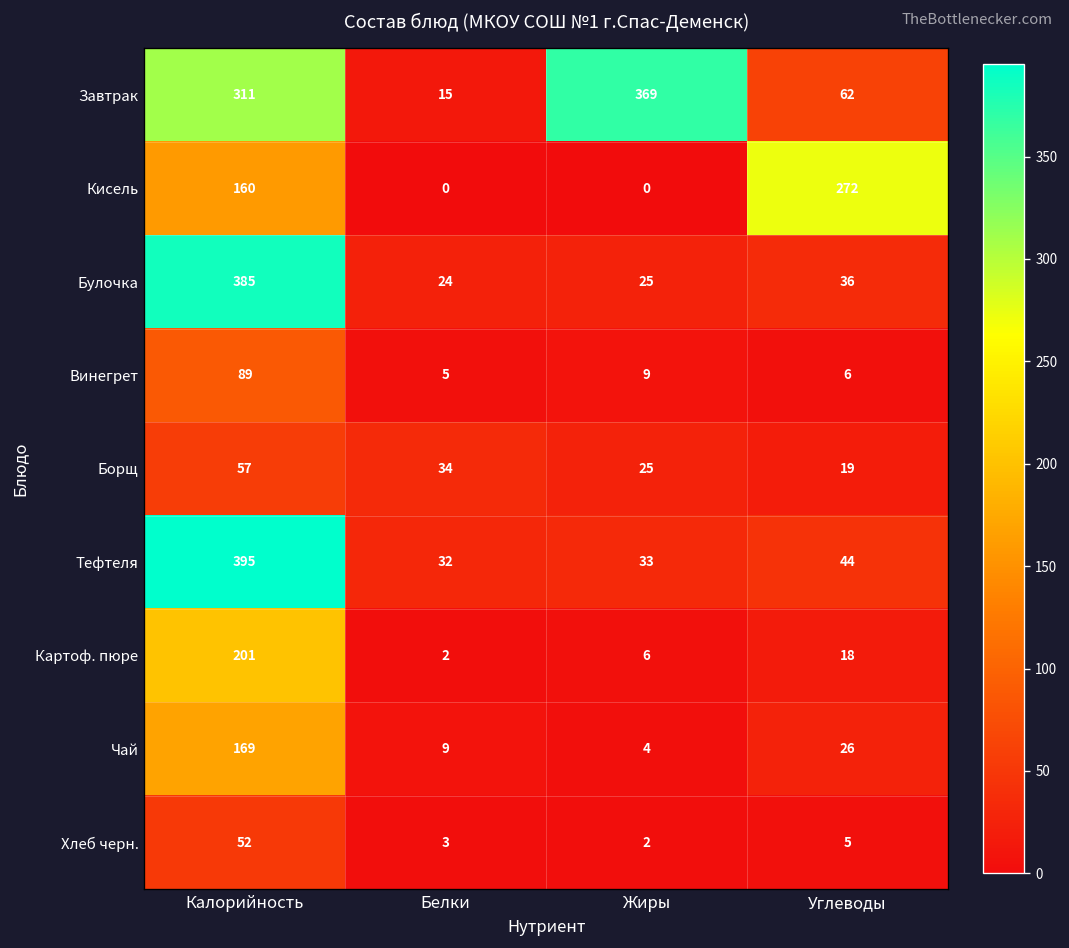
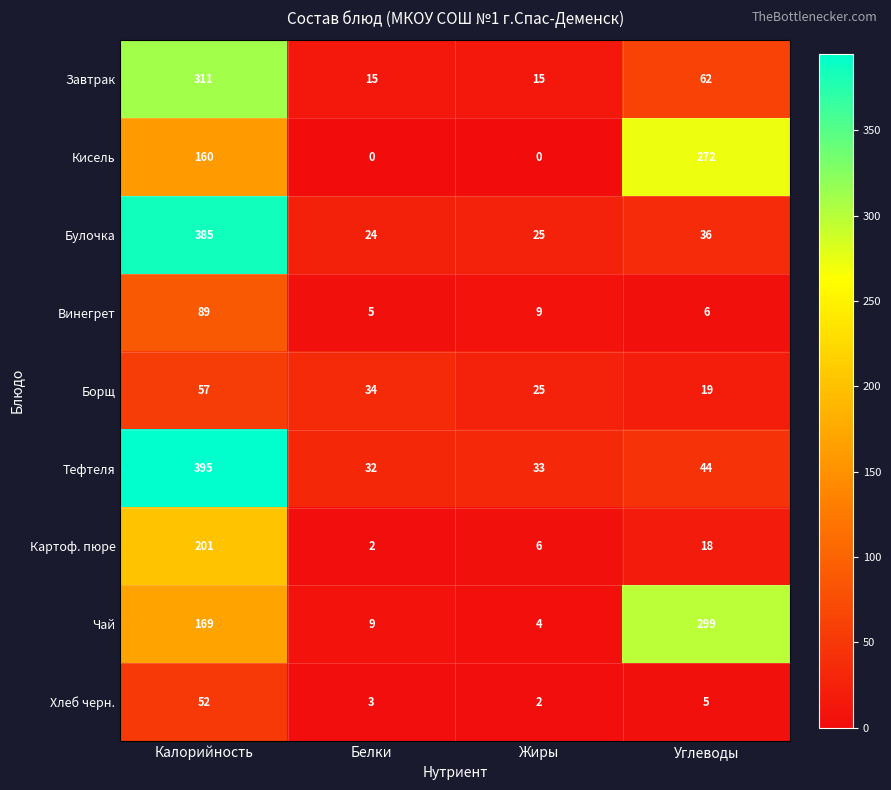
  {
    "Завтрак": {
      "Калорийность": 311,
      "Белки": 15,
-     "Жиры": 369,
+     "Жиры": 15,
      "Углеводы": 62
    },
    "Кисель": {
      "Калорийность": 160,
      "Белки": 0,
      "Жиры": 0,
      "Углеводы": 272
    },
    "Булочка": {
      "Калорийность": 385,
      "Белки": 24,
      "Жиры": 25,
      "Углеводы": 36
    },
    "Винегрет": {
      "Калорийность": 89,
      "Белки": 5,
      "Жиры": 9,
      "Углеводы": 6
    },
    "Борщ": {
      "Калорийность": 57,
      "Белки": 34,
      "Жиры": 25,
      "Углеводы": 19
    },
    "Тефтеля": {
      "Калорийность": 395,
      "Белки": 32,
      "Жиры": 33,
      "Углеводы": 44
    },
    "Картоф. пюре": {
      "Калорийность": 201,
      "Белки": 2,
      "Жиры": 6,
      "Углеводы": 18
    },
    "Чай": {
      "Калорийность": 169,
      "Белки": 9,
      "Жиры": 4,
-     "Углеводы": 26
+     "Углеводы": 299
    },
    "Хлеб черн.": {
      "Калорийность": 52,
      "Белки": 3,
      "Жиры": 2,
      "Углеводы": 5
    }
  }
